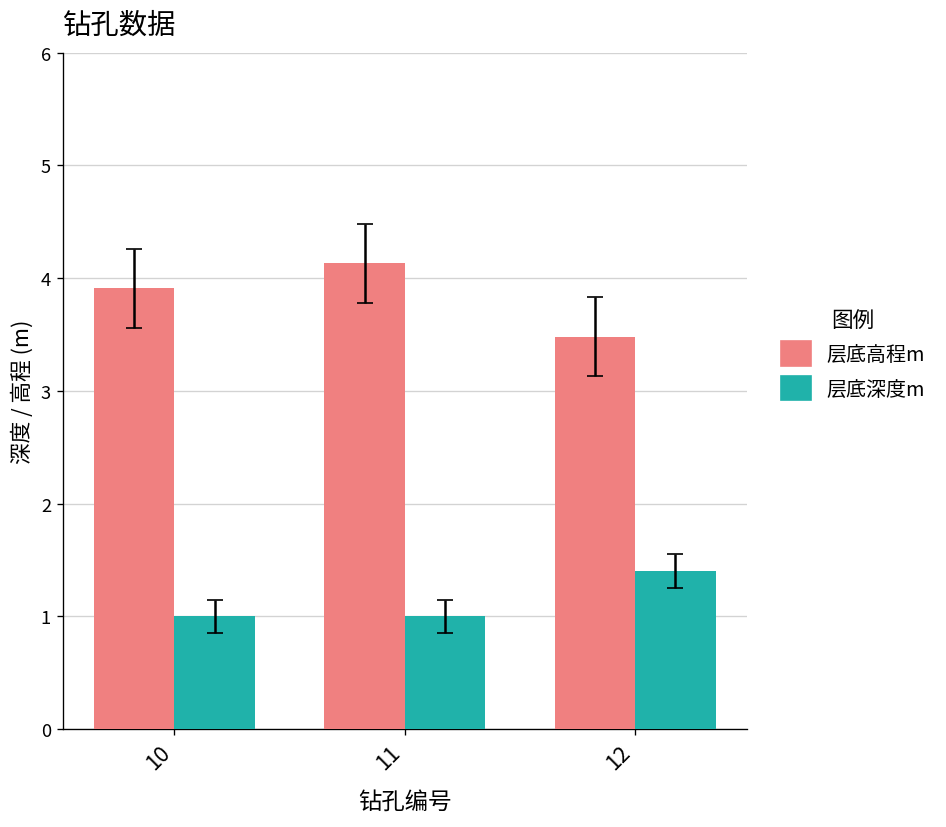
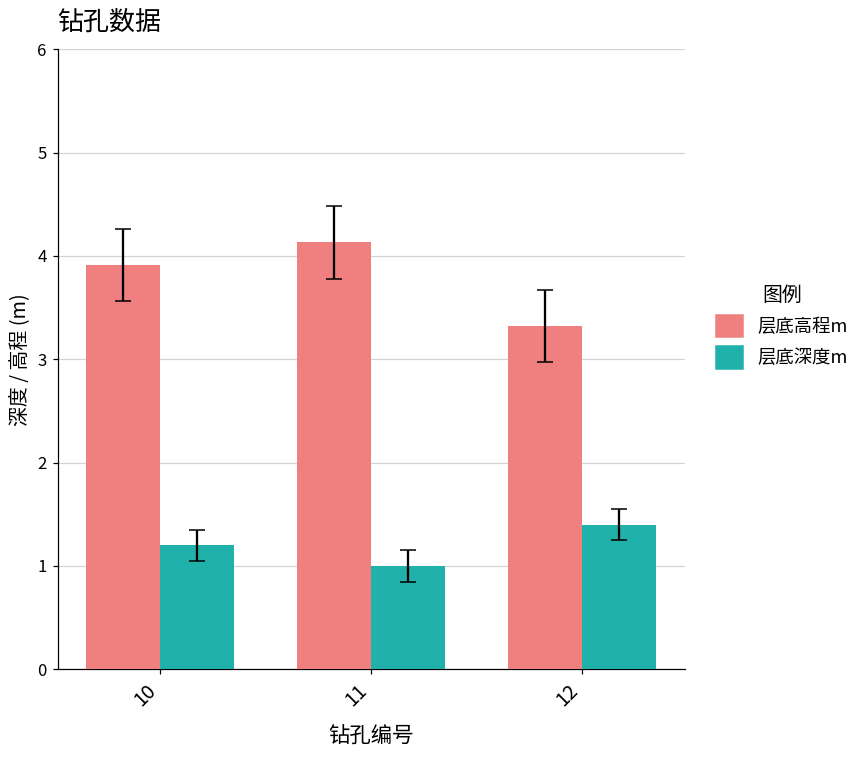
  {
    "层底高程m": {
      "10": 3.9,
      "11": 4.1,
-     "12": 3.5
+     "12": 3.3
    },
    "层底深度m": {
-     "10": 1.0,
+     "10": 1.2,
      "11": 1.0,
      "12": 1.4
    }
  }
